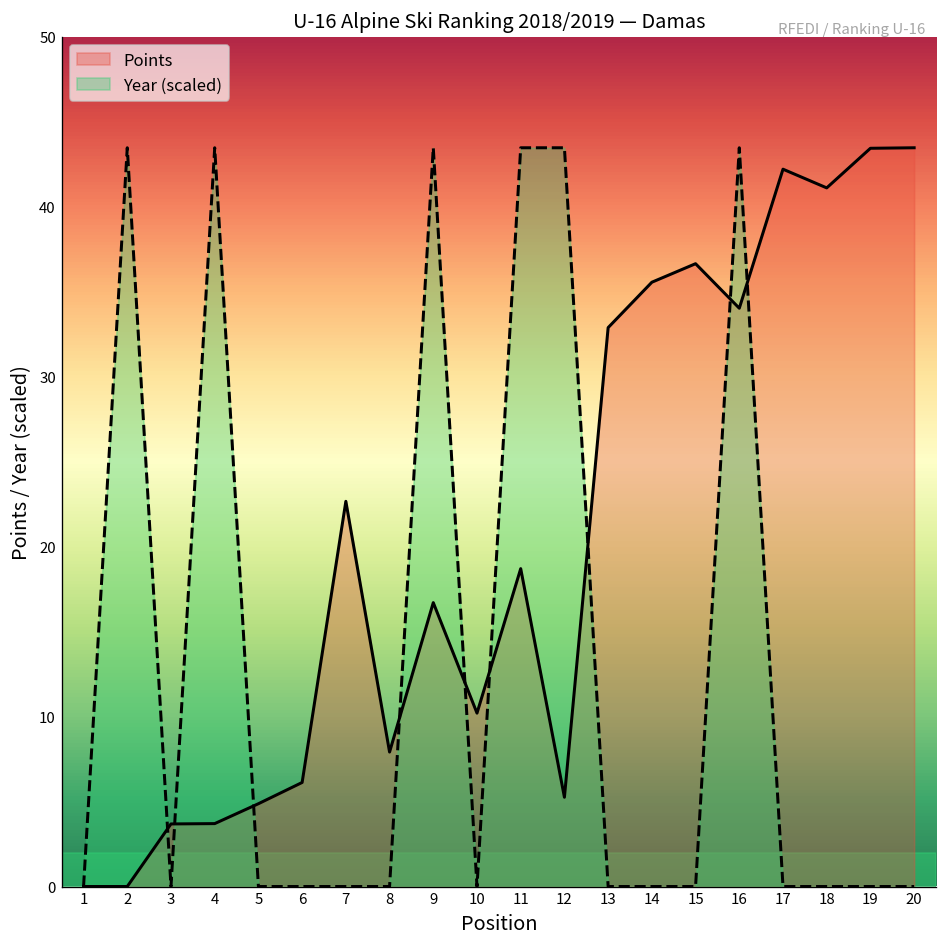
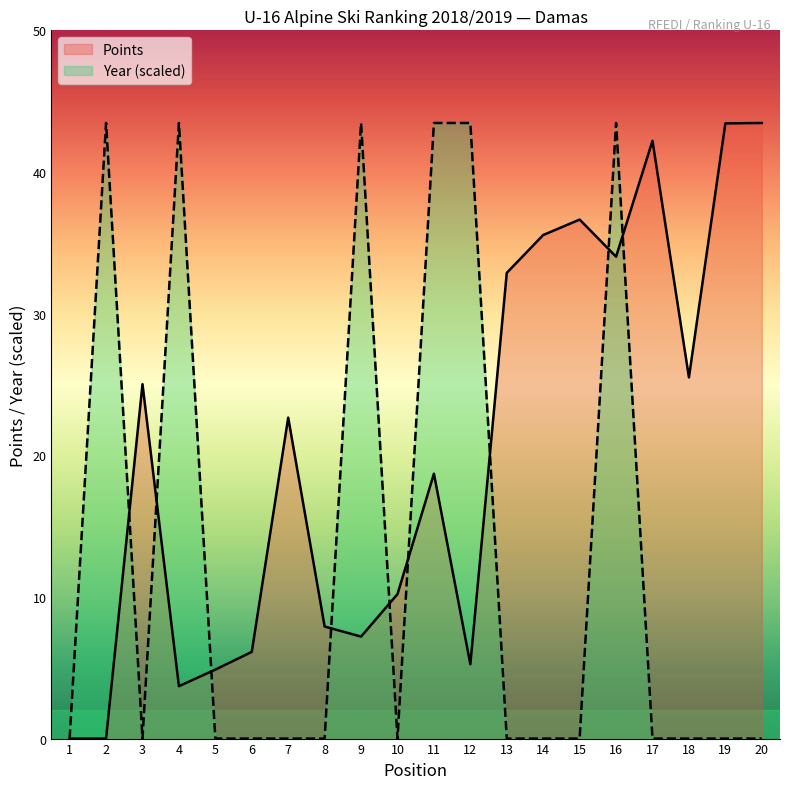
  {
    "Points": {
-     "3": 3.7,
+     "3": 25.0,
      "4": 3.7,
      "5": 4.9,
      "6": 6.1,
      "7": 22.7,
      "8": 7.9,
-     "9": 16.7,
+     "9": 7.2,
      "10": 10.2,
      "11": 18.7,
      "12": 5.3,
      "13": 32.9,
      "14": 35.6,
      "15": 36.6,
      "16": 34.0,
      "17": 42.2,
-     "18": 41.1,
+     "18": 25.5,
      "19": 43.4,
      "20": 43.5
    },
    "Year (scaled)": {
      "2": 43.5,
      "4": 43.5,
      "9": 43.5,
      "11": 43.5,
      "12": 43.5,
      "16": 43.5
    }
  }
